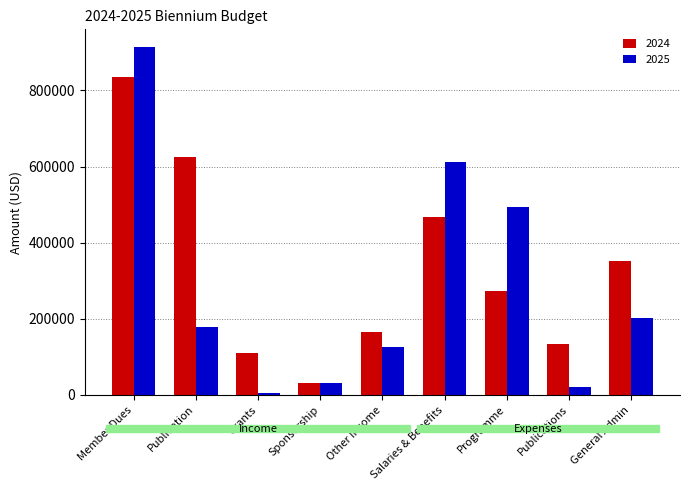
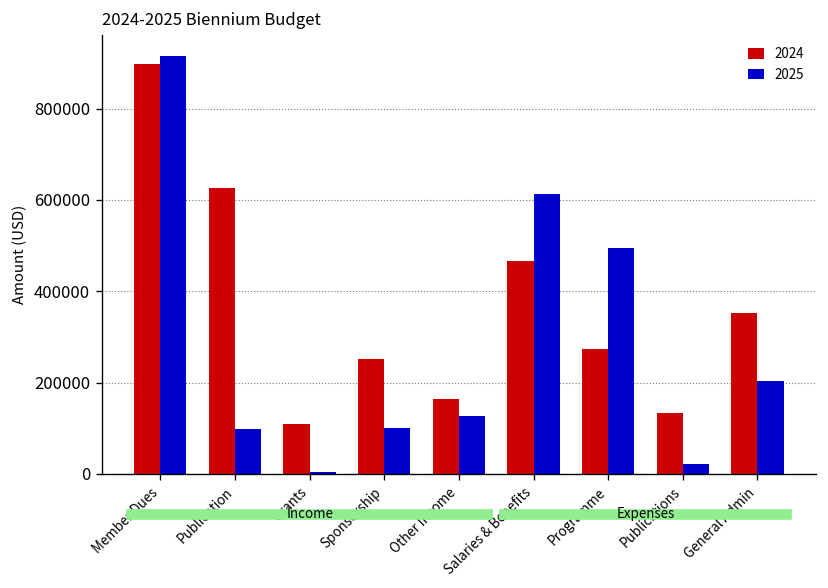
  {
    "2024": {
-     "Member Dues": 840000,
+     "Member Dues": 900000,
      "Publication": 630000,
      "Grants": 110000,
-     "Sponsorship": 30000,
+     "Sponsorship": 250000,
      "Other Income": 170000,
      "Salaries & Benefits": 470000,
      "Programme": 270000,
      "Publications": 130000,
      "General Admin": 350000
    },
    "2025": {
      "Member Dues": 920000,
-     "Publication": 180000,
-     "Sponsorship": 30000,
+     "Publication": 100000,
+     "Sponsorship": 100000,
      "Other Income": 130000,
      "Salaries & Benefits": 610000,
      "Programme": 490000,
      "Publications": 20000,
      "General Admin": 200000
    }
  }
